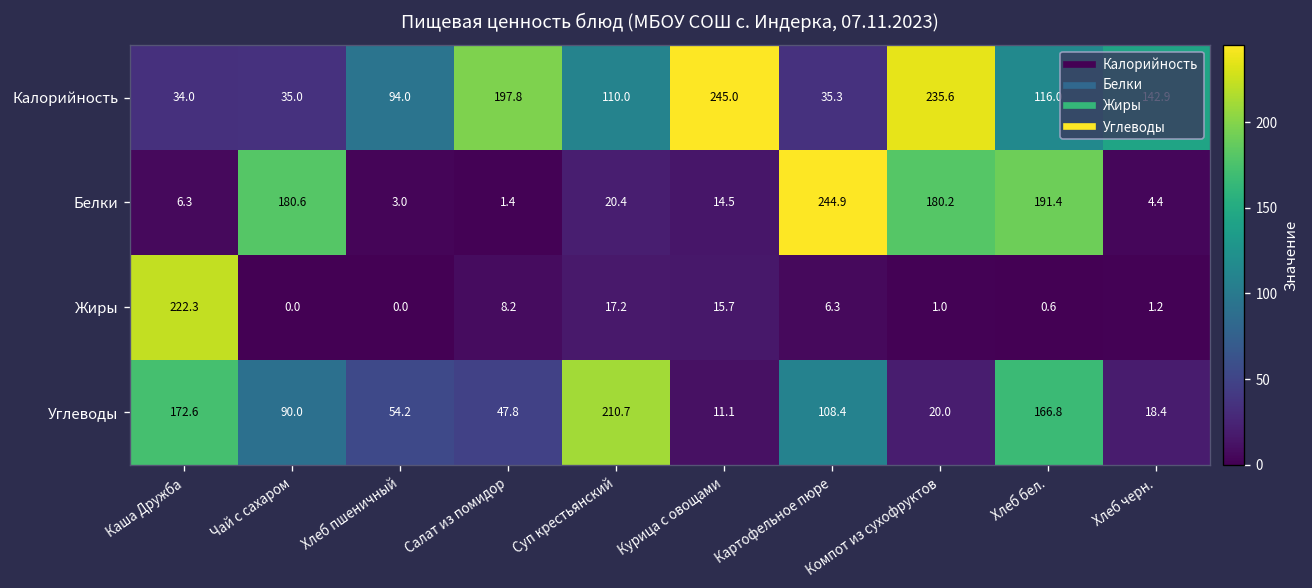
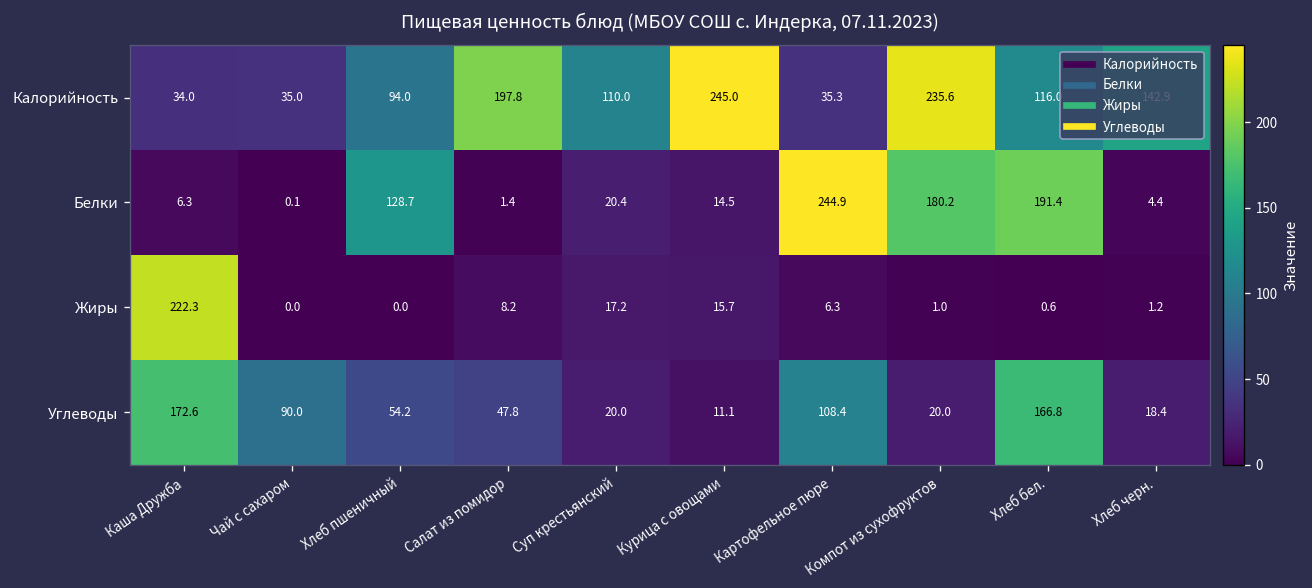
  {
    "Калорийность": {
      "Каша Дружба": 34.0,
      "Чай с сахаром": 35.0,
      "Хлеб пшеничный": 94.0,
      "Салат из помидор": 197.8,
      "Суп крестьянский": 110.0,
      "Курица с овощами": 245.0,
      "Картофельное пюре": 35.3,
      "Компот из сухофруктов": 235.6
    },
    "Белки": {
      "Каша Дружба": 6.3,
-     "Чай с сахаром": 180.6,
-     "Хлеб пшеничный": 3.0,
+     "Чай с сахаром": 0.1,
+     "Хлеб пшеничный": 128.7,
      "Салат из помидор": 1.4,
      "Суп крестьянский": 20.4,
      "Курица с овощами": 14.5,
      "Картофельное пюре": 244.9,
      "Компот из сухофруктов": 180.2,
      "Хлеб бел.": 191.4,
      "Хлеб черн.": 4.4
    },
    "Жиры": {
      "Каша Дружба": 222.3,
      "Чай с сахаром": 0.0,
      "Хлеб пшеничный": 0.0,
      "Салат из помидор": 8.2,
      "Суп крестьянский": 17.2,
      "Курица с овощами": 15.7,
      "Картофельное пюре": 6.3,
      "Компот из сухофруктов": 1.0,
      "Хлеб бел.": 0.6,
      "Хлеб черн.": 1.2
    },
    "Углеводы": {
      "Каша Дружба": 172.6,
      "Чай с сахаром": 90.0,
      "Хлеб пшеничный": 54.2,
      "Салат из помидор": 47.8,
-     "Суп крестьянский": 210.7,
+     "Суп крестьянский": 20.0,
      "Курица с овощами": 11.1,
      "Картофельное пюре": 108.4,
      "Компот из сухофруктов": 20.0,
      "Хлеб бел.": 166.8,
      "Хлеб черн.": 18.4
    }
  }
